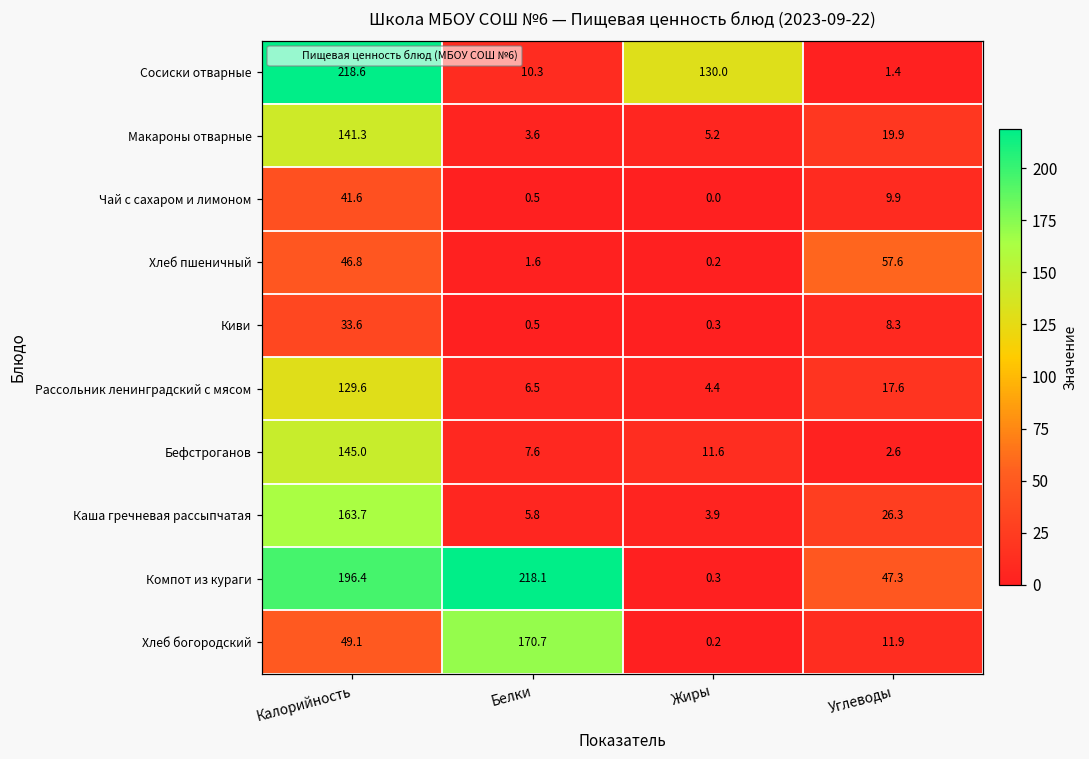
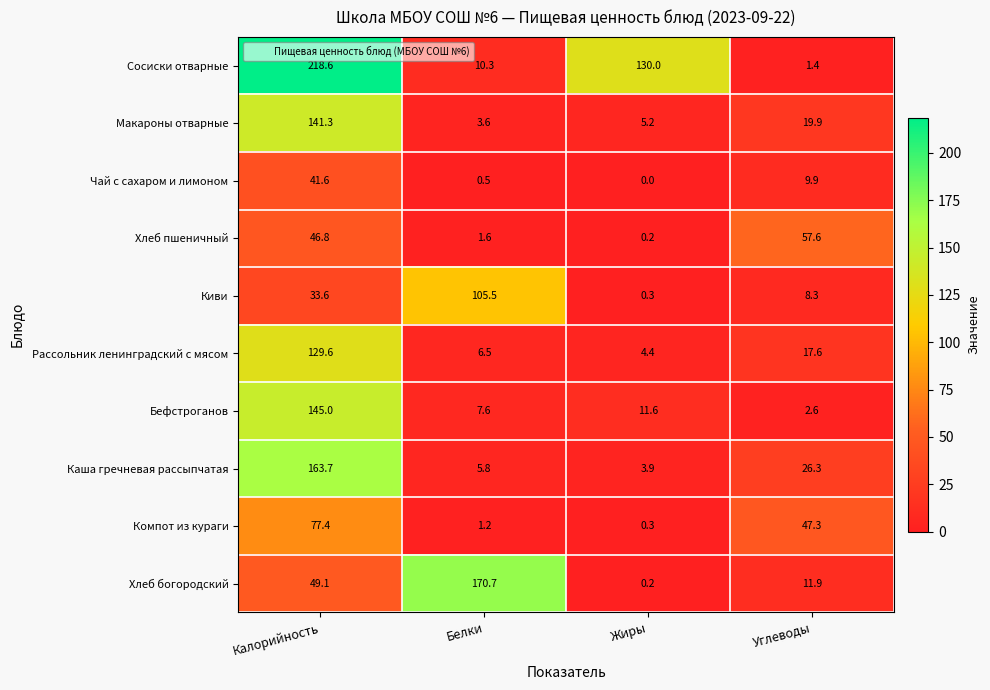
  {
    "Сосиски отварные": {
      "Белки": 10.3,
      "Жиры": 130.0,
      "Углеводы": 1.4
    },
    "Макароны отварные": {
      "Калорийность": 141.3,
      "Белки": 3.6,
      "Жиры": 5.2,
      "Углеводы": 19.9
    },
    "Чай с сахаром и лимоном": {
      "Калорийность": 41.6,
      "Белки": 0.5,
      "Жиры": 0.0,
      "Углеводы": 9.9
    },
    "Хлеб пшеничный": {
      "Калорийность": 46.8,
      "Белки": 1.6,
      "Жиры": 0.2,
      "Углеводы": 57.6
    },
    "Киви": {
      "Калорийность": 33.6,
-     "Белки": 0.5,
+     "Белки": 105.5,
      "Жиры": 0.3,
      "Углеводы": 8.3
    },
    "Рассольник ленинградский с мясом": {
      "Калорийность": 129.6,
      "Белки": 6.5,
      "Жиры": 4.4,
      "Углеводы": 17.6
    },
    "Бефстроганов": {
      "Калорийность": 145.0,
      "Белки": 7.6,
      "Жиры": 11.6,
      "Углеводы": 2.6
    },
    "Каша гречневая рассыпчатая": {
      "Калорийность": 163.7,
      "Белки": 5.8,
      "Жиры": 3.9,
      "Углеводы": 26.3
    },
    "Компот из кураги": {
-     "Калорийность": 196.4,
-     "Белки": 218.1,
+     "Калорийность": 77.4,
+     "Белки": 1.2,
      "Жиры": 0.3,
      "Углеводы": 47.3
    },
    "Хлеб богородский": {
      "Калорийность": 49.1,
      "Белки": 170.7,
      "Жиры": 0.2,
      "Углеводы": 11.9
    }
  }
